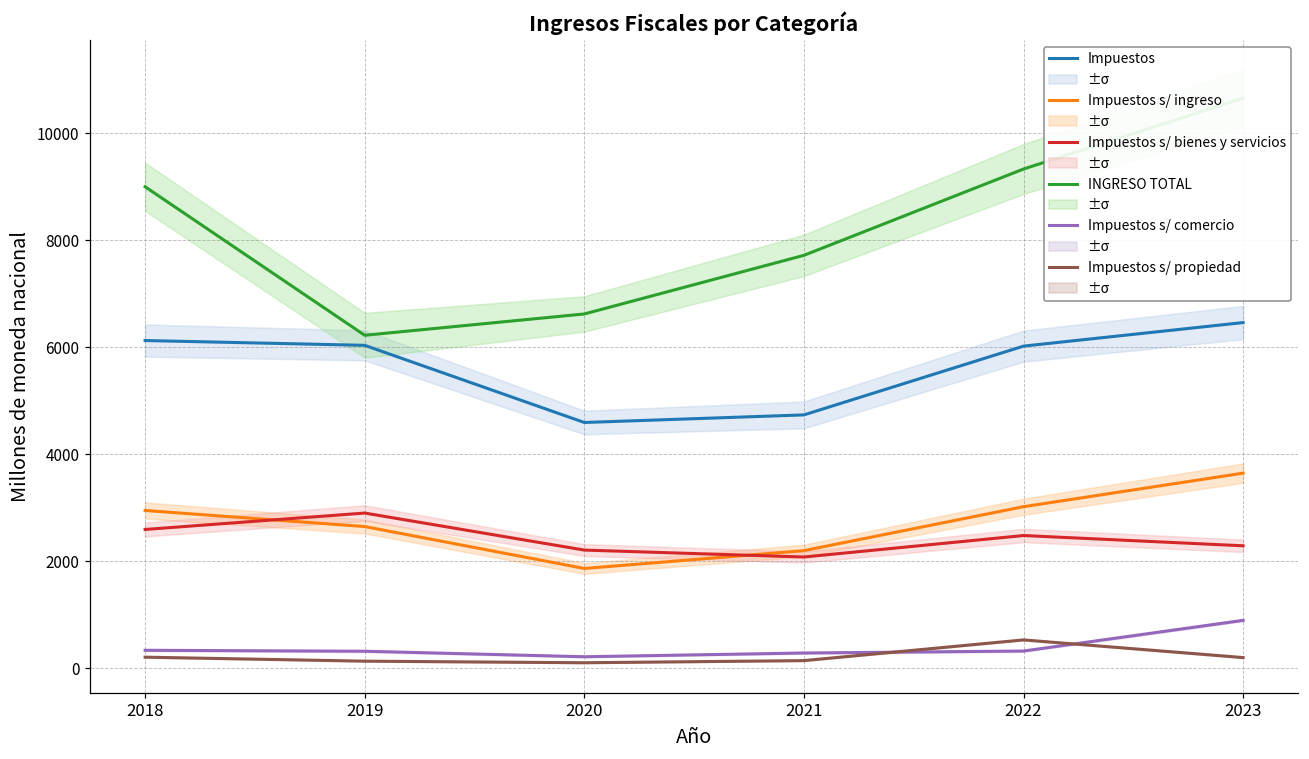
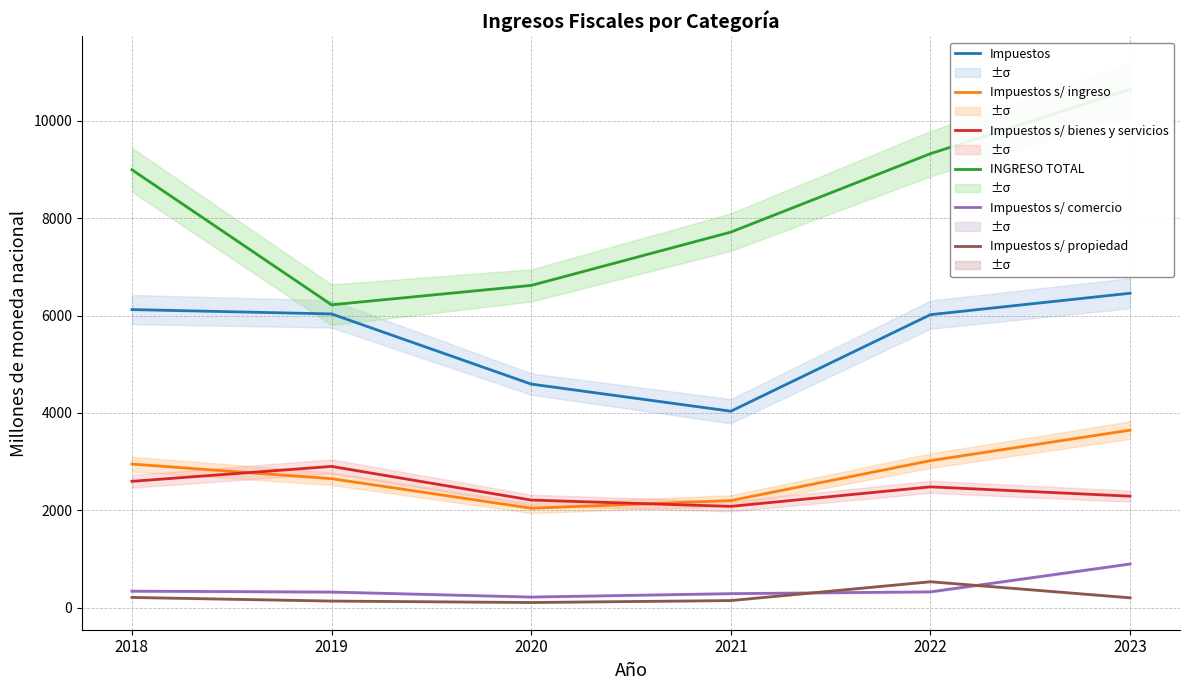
  {
    "Impuestos": {
      "2018": 6100,
      "2019": 6000,
      "2020": 4600,
-     "2021": 4700,
+     "2021": 4000,
      "2022": 6000,
      "2023": 6500
    },
    "Impuestos s/ ingreso": {
      "2018": 2900,
      "2019": 2600,
-     "2020": 1900,
+     "2020": 2000,
      "2022": 3000,
      "2023": 3600
    },
    "Impuestos s/ bienes y servicios": {
      "2018": 2600,
      "2019": 2900,
      "2020": 2200,
      "2021": 2100,
      "2022": 2500,
      "2023": 2300
    },
    "INGRESO TOTAL": {
      "2018": 9000,
      "2019": 6200,
      "2020": 6600,
      "2021": 7700,
      "2022": 9300
    }
  }
